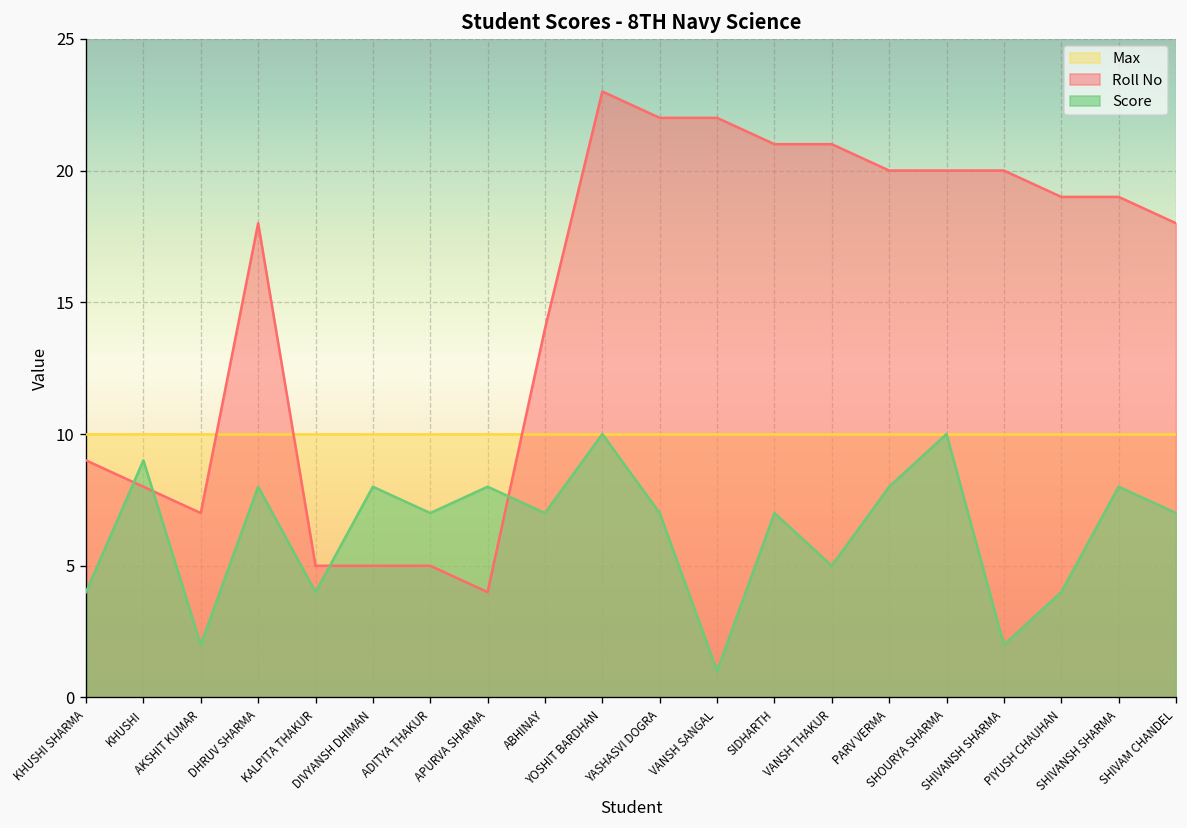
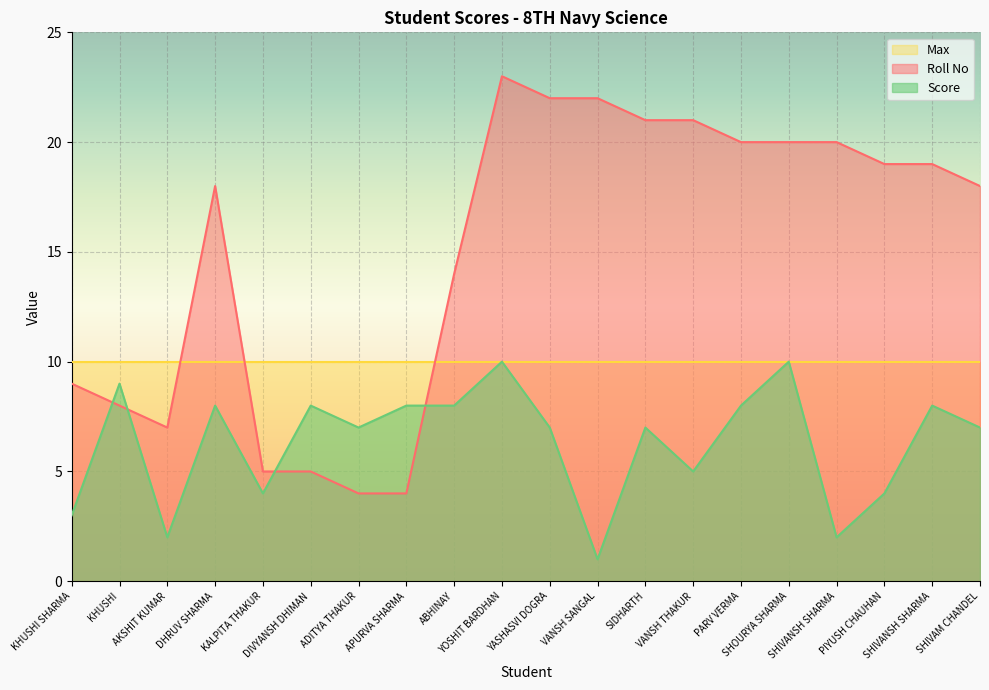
  {
    "Max": {
      "KHUSHI SHARMA": 10,
      "KHUSHI": 10,
      "AKSHIT KUMAR": 10,
      "DHRUV SHARMA": 10,
      "KALPITA THAKUR": 10,
      "DIVYANSH DHIMAN": 10,
      "ADITYA THAKUR": 10,
      "APURVA SHARMA": 10,
      "ABHINAY": 10,
      "YASHASVI DOGRA": 10,
      "VANSH SANGAL": 10,
      "SIDHARTH": 10,
      "VANSH THAKUR": 10,
      "PARV VERMA": 10,
      "PIYUSH CHAUHAN": 10,
      "SHIVAM CHANDEL": 10
    },
    "Roll No": {
      "KHUSHI SHARMA": 9,
      "KHUSHI": 8,
      "AKSHIT KUMAR": 7,
      "DHRUV SHARMA": 18,
      "KALPITA THAKUR": 5,
      "DIVYANSH DHIMAN": 5,
-     "ADITYA THAKUR": 5,
+     "ADITYA THAKUR": 4,
      "APURVA SHARMA": 4,
      "ABHINAY": 14,
      "YOSHIT BARDHAN": 23,
      "YASHASVI DOGRA": 22,
      "VANSH SANGAL": 22,
      "SIDHARTH": 21,
      "VANSH THAKUR": 21,
      "PARV VERMA": 20,
      "SHOURYA SHARMA": 20,
      "PIYUSH CHAUHAN": 19,
      "SHIVAM CHANDEL": 18
    },
    "Score": {
-     "KHUSHI SHARMA": 4,
+     "KHUSHI SHARMA": 3,
      "KHUSHI": 9,
      "AKSHIT KUMAR": 2,
      "DHRUV SHARMA": 8,
      "KALPITA THAKUR": 4,
      "DIVYANSH DHIMAN": 8,
      "ADITYA THAKUR": 7,
      "APURVA SHARMA": 8,
-     "ABHINAY": 7,
+     "ABHINAY": 8,
      "YASHASVI DOGRA": 7,
      "VANSH SANGAL": 1,
      "SIDHARTH": 7,
      "VANSH THAKUR": 5,
      "PARV VERMA": 8,
      "PIYUSH CHAUHAN": 4,
      "SHIVAM CHANDEL": 7
    }
  }
